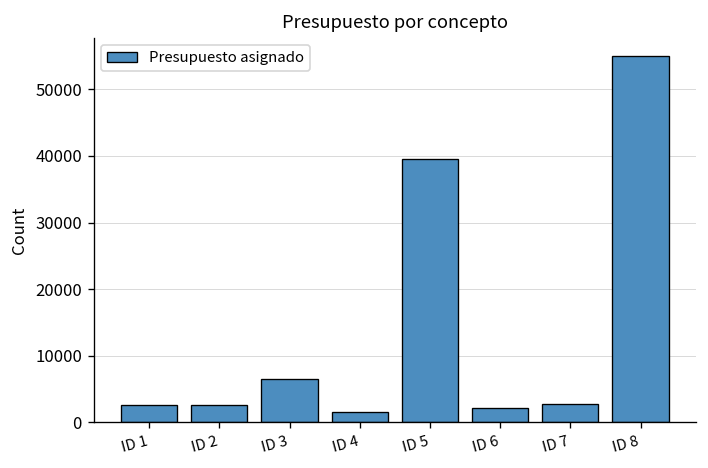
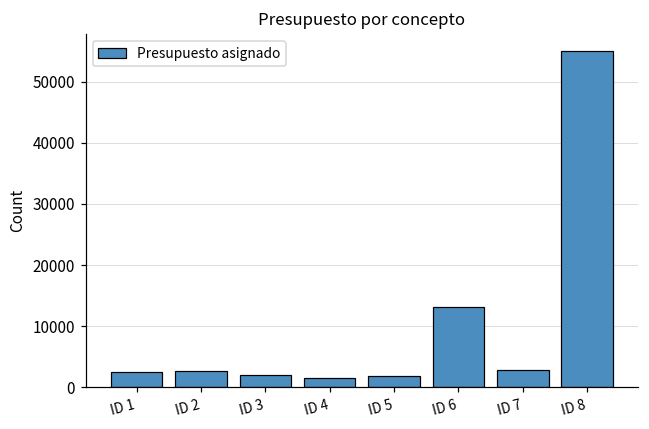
  {
    "ID 1": 3000,
    "ID 2": 3000,
-   "ID 3": 7000,
+   "ID 3": 2000,
    "ID 4": 2000,
-   "ID 5": 40000,
-   "ID 6": 2000,
+   "ID 5": 2000,
+   "ID 6": 13000,
    "ID 7": 3000,
    "ID 8": 55000
  }
